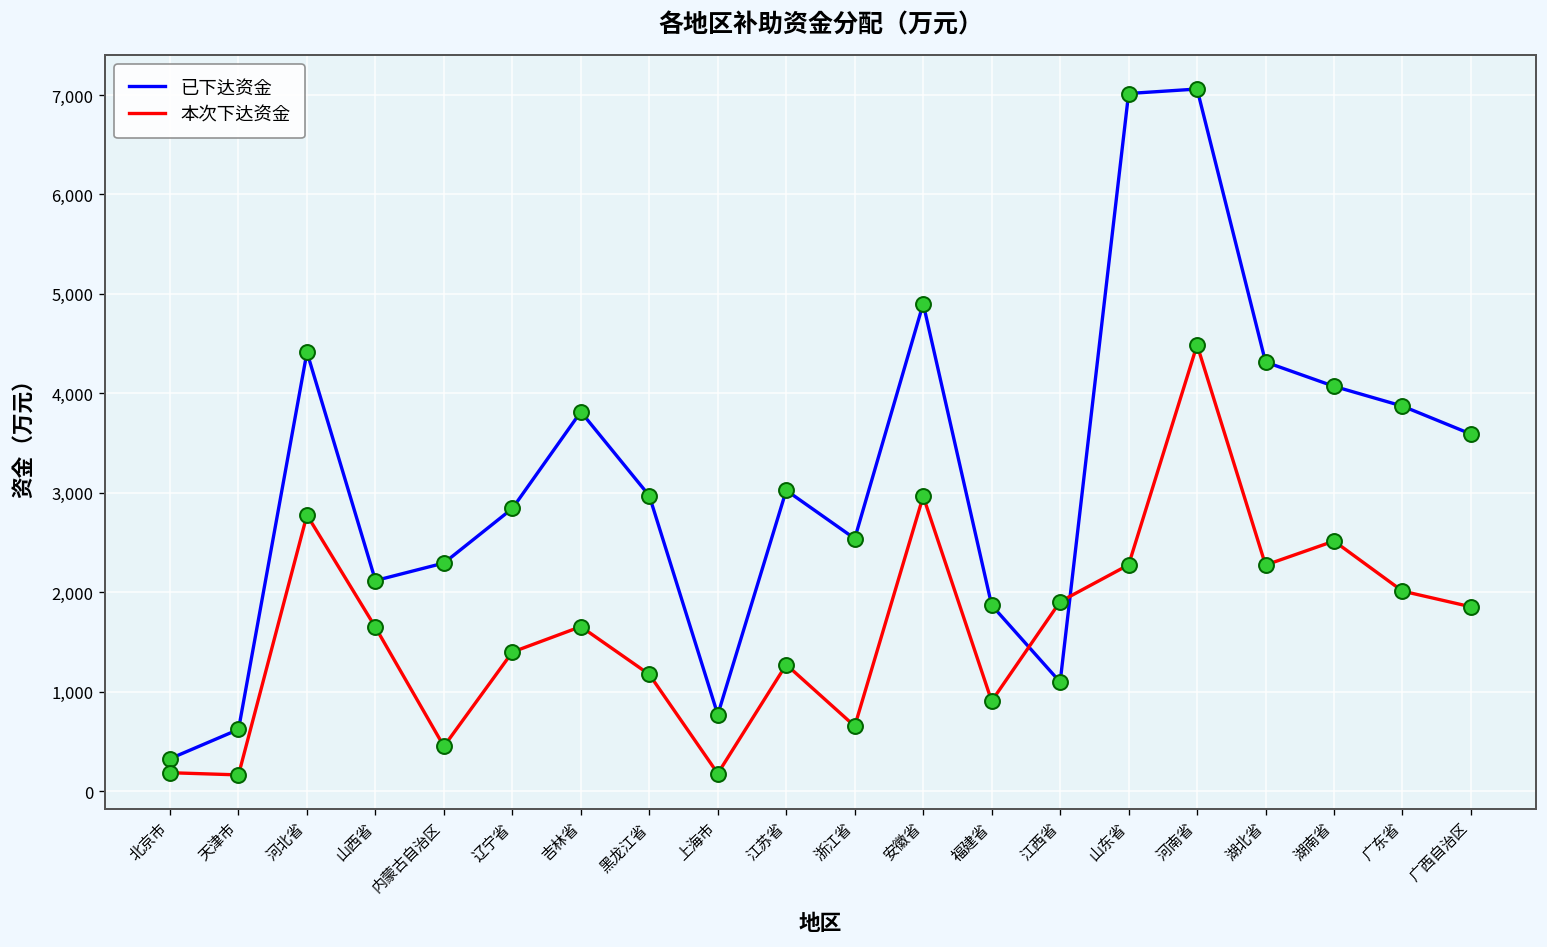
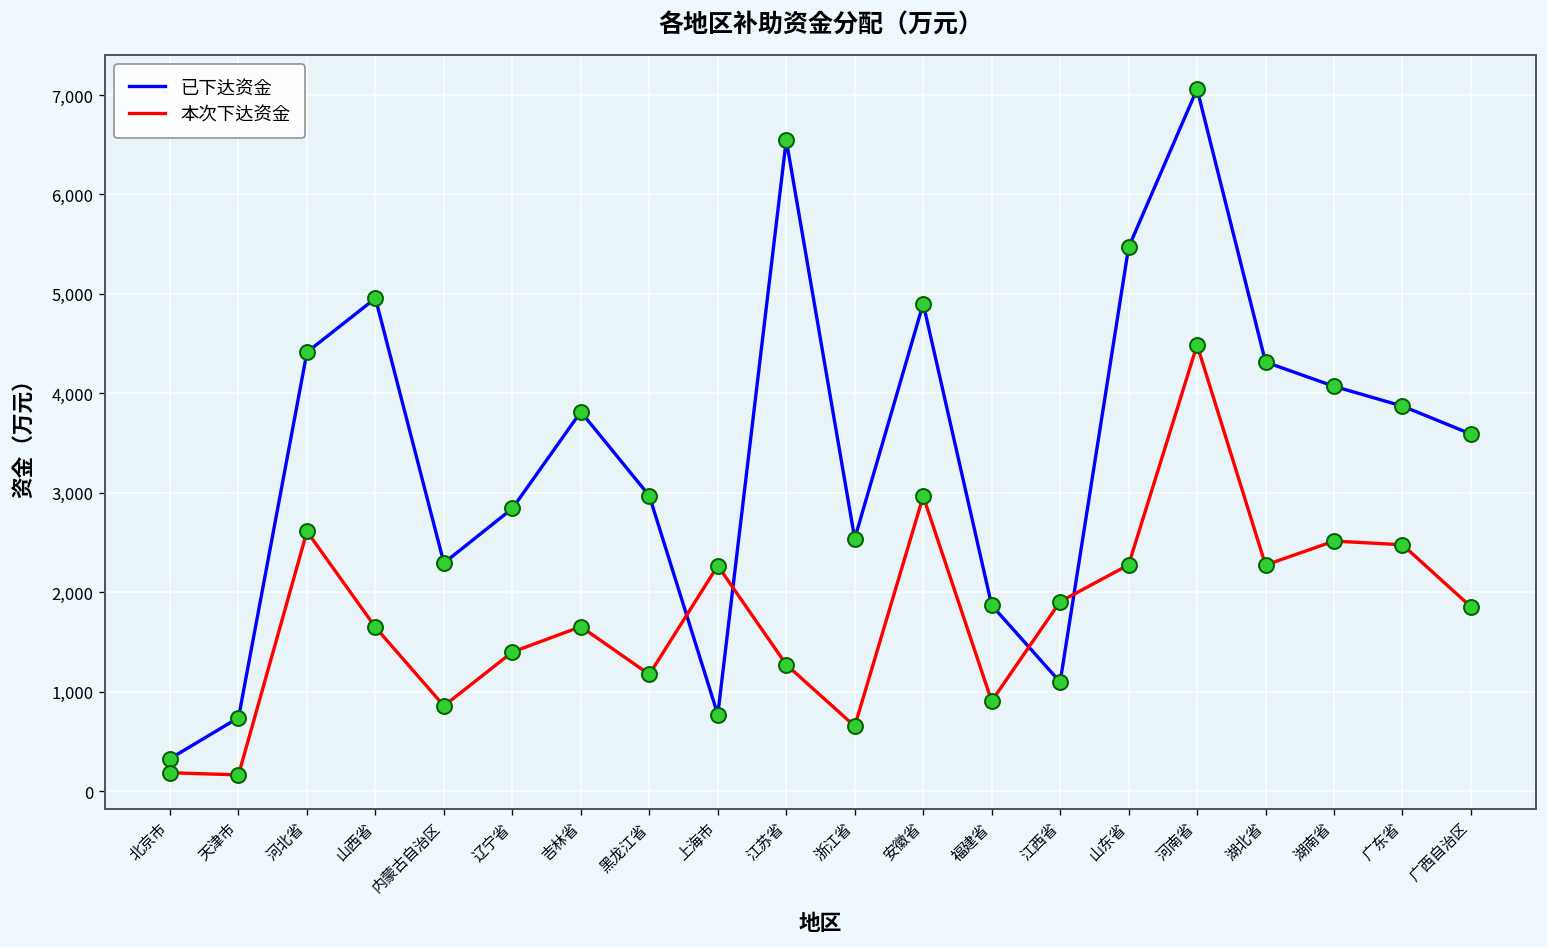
  {
    "已下达资金": {
      "北京市": "300",
-     "天津市": "600",
+     "天津市": "700",
      "河北省": "4,400",
-     "山西省": "2,100",
+     "山西省": "5,000",
      "内蒙古自治区": "2,300",
      "辽宁省": "2,800",
      "吉林省": "3,800",
      "黑龙江省": "3,000",
      "上海市": "800",
-     "江苏省": "3,000",
+     "江苏省": "6,500",
      "浙江省": "2,500",
      "安徽省": "4,900",
      "福建省": "1,900",
      "江西省": "1,100",
-     "山东省": "7,000",
+     "山东省": "5,500",
      "河南省": "7,100",
      "湖北省": "4,300",
      "湖南省": "4,100",
      "广东省": "3,900",
      "广西自治区": "3,600"
    },
    "本次下达资金": {
      "北京市": "200",
      "天津市": "200",
-     "河北省": "2,800",
+     "河北省": "2,600",
      "山西省": "1,600",
-     "内蒙古自治区": "500",
+     "内蒙古自治区": "900",
      "辽宁省": "1,400",
      "吉林省": "1,700",
      "黑龙江省": "1,200",
-     "上海市": "200",
+     "上海市": "2,300",
      "江苏省": "1,300",
      "浙江省": "700",
      "安徽省": "3,000",
      "福建省": "900",
      "江西省": "1,900",
      "山东省": "2,300",
      "河南省": "4,500",
      "湖北省": "2,300",
      "湖南省": "2,500",
-     "广东省": "2,000",
+     "广东省": "2,500",
      "广西自治区": "1,900"
    }
  }
